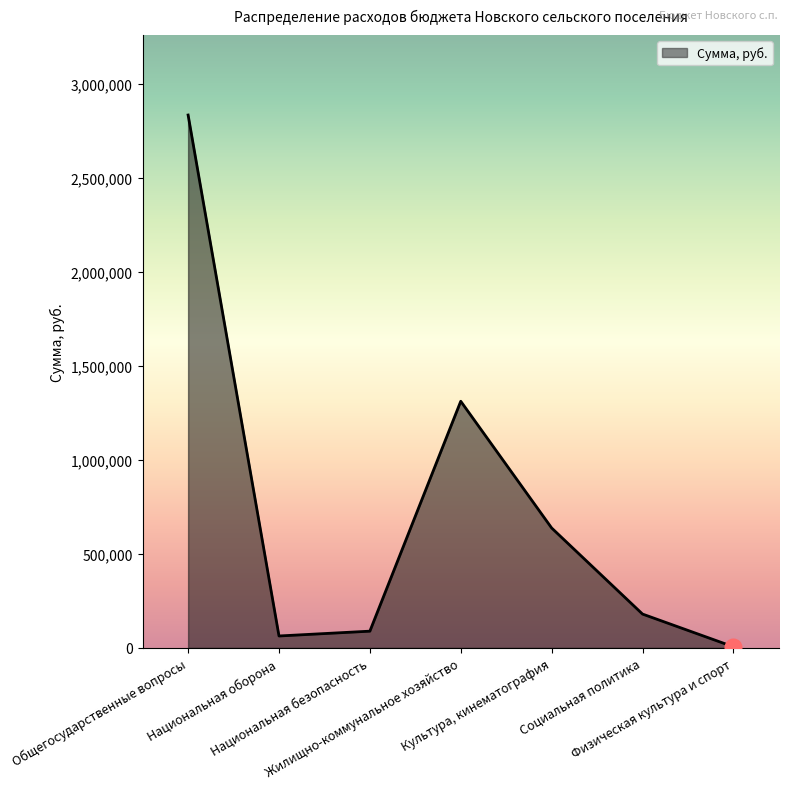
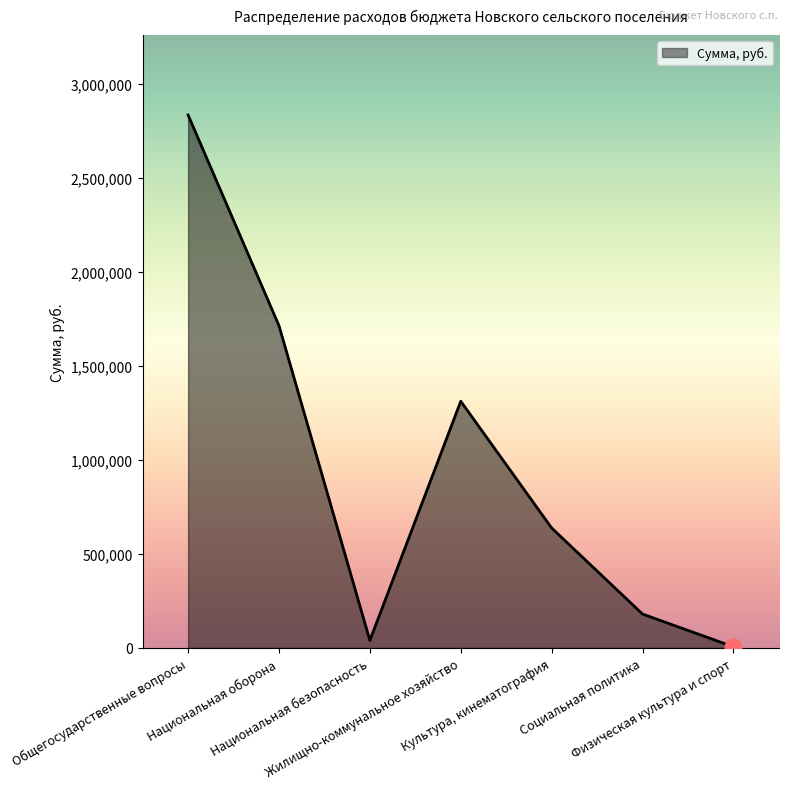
  {
    "Сумма, руб.": {
      "Общегосударственные вопросы": "2,830,000",
-     "Национальная оборона": "60,000",
-     "Национальная безопасность": "90,000",
+     "Национальная оборона": "1,710,000",
+     "Национальная безопасность": "40,000",
      "Жилищно-коммунальное хозяйство": "1,310,000",
      "Культура, кинематография": "640,000",
      "Социальная политика": "180,000"
    }
  }
